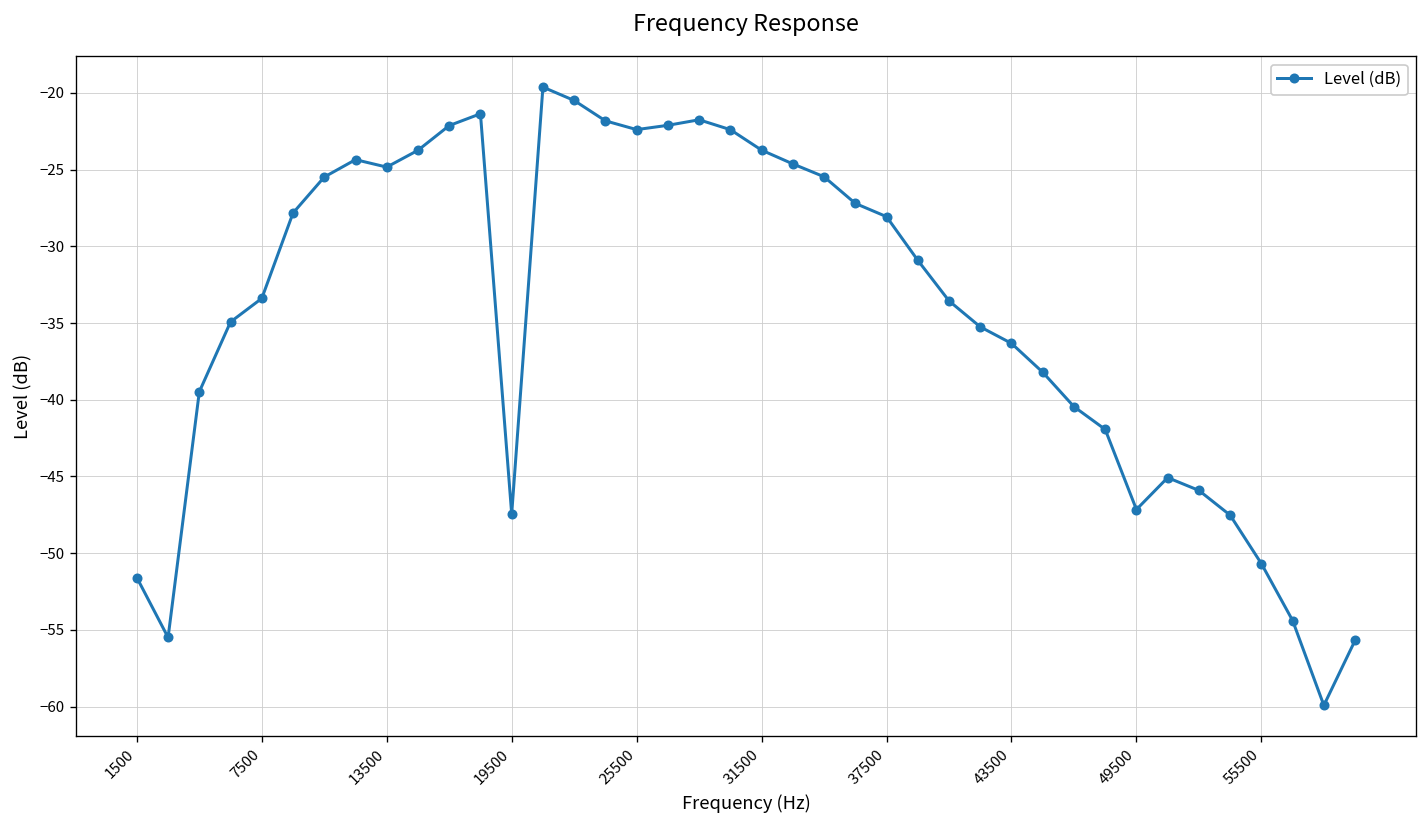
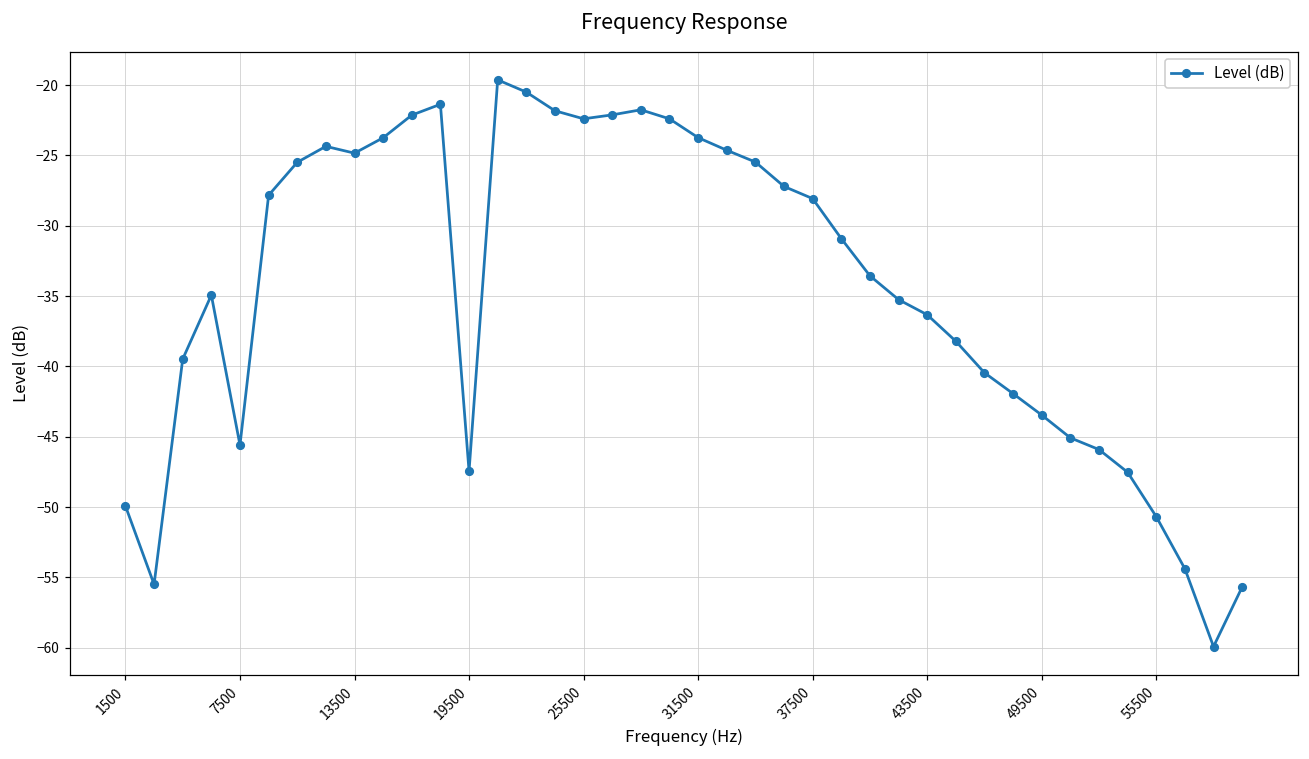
  {
-   "1500": -51.6,
-   "7500": -33.4,
+   "1500": -49.9,
+   "7500": -45.6,
    "13500": -24.8,
    "19500": -47.5,
    "25500": -22.4,
    "31500": -23.7,
    "37500": -28.1,
    "43500": -36.3,
-   "49500": -47.2,
+   "49500": -43.5,
    "55500": -50.7
  }
